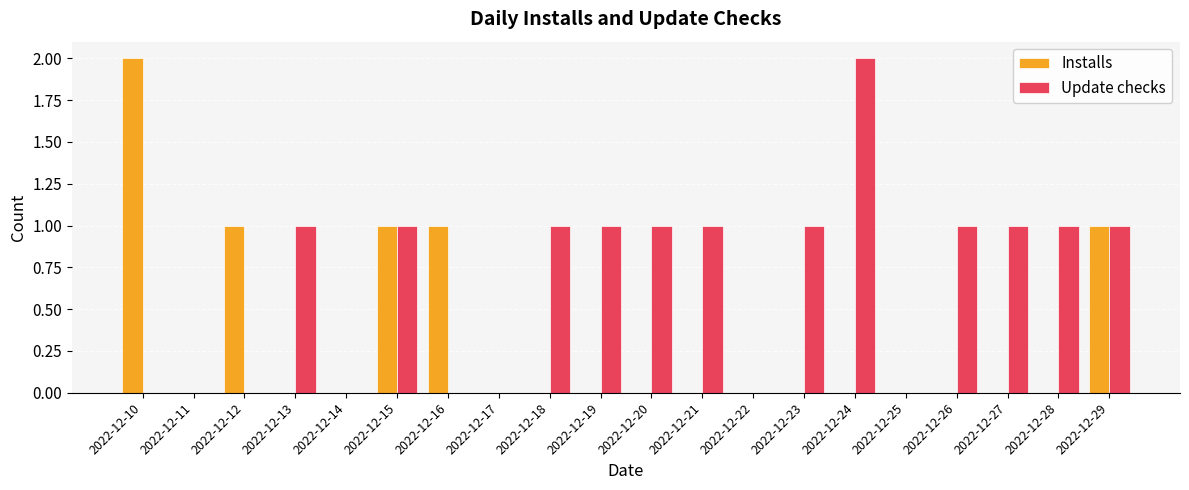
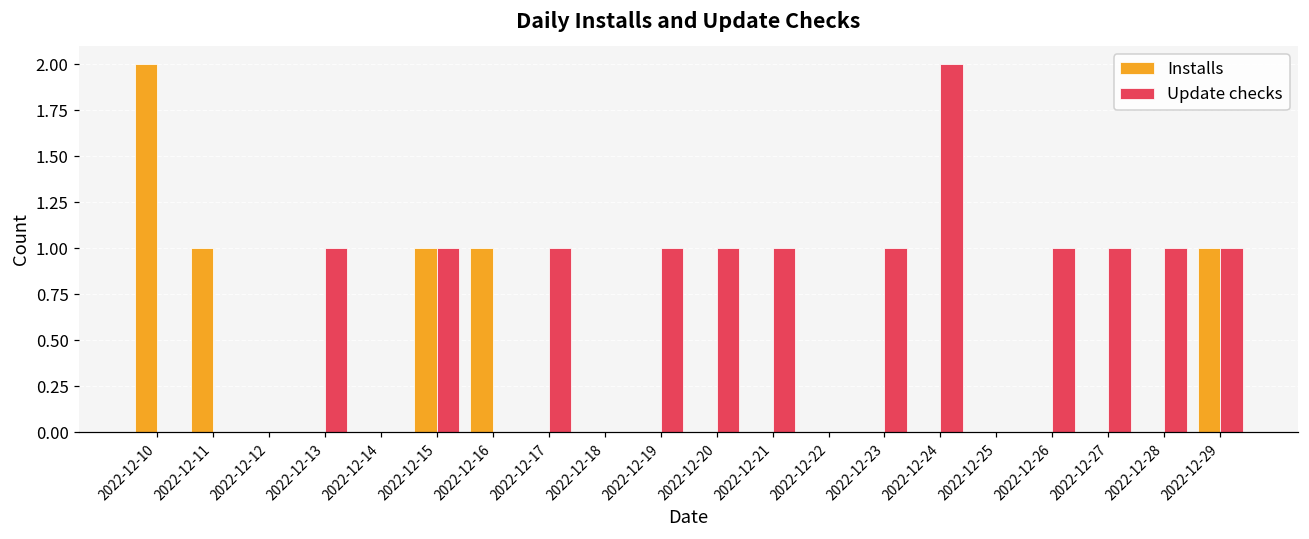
  {
    "Installs": {
      "2022-12-10": 2,
-     "2022-12-11": 0,
-     "2022-12-12": 1,
+     "2022-12-11": 1,
+     "2022-12-12": 0,
      "2022-12-13": 0,
      "2022-12-14": 0,
      "2022-12-15": 1,
      "2022-12-16": 1,
      "2022-12-17": 0,
      "2022-12-18": 0,
      "2022-12-19": 0,
      "2022-12-20": 0,
      "2022-12-21": 0,
      "2022-12-22": 0,
      "2022-12-23": 0,
      "2022-12-24": 0,
      "2022-12-25": 0,
      "2022-12-26": 0,
      "2022-12-27": 0,
      "2022-12-28": 0,
      "2022-12-29": 1
    },
    "Update checks": {
      "2022-12-10": 0,
      "2022-12-11": 0,
      "2022-12-12": 0,
      "2022-12-13": 1,
      "2022-12-14": 0,
      "2022-12-15": 1,
      "2022-12-16": 0,
-     "2022-12-17": 0,
-     "2022-12-18": 1,
+     "2022-12-17": 1,
+     "2022-12-18": 0,
      "2022-12-19": 1,
      "2022-12-20": 1,
      "2022-12-21": 1,
      "2022-12-22": 0,
      "2022-12-23": 1,
      "2022-12-24": 2,
      "2022-12-25": 0,
      "2022-12-26": 1,
      "2022-12-27": 1,
      "2022-12-28": 1,
      "2022-12-29": 1
    }
  }
